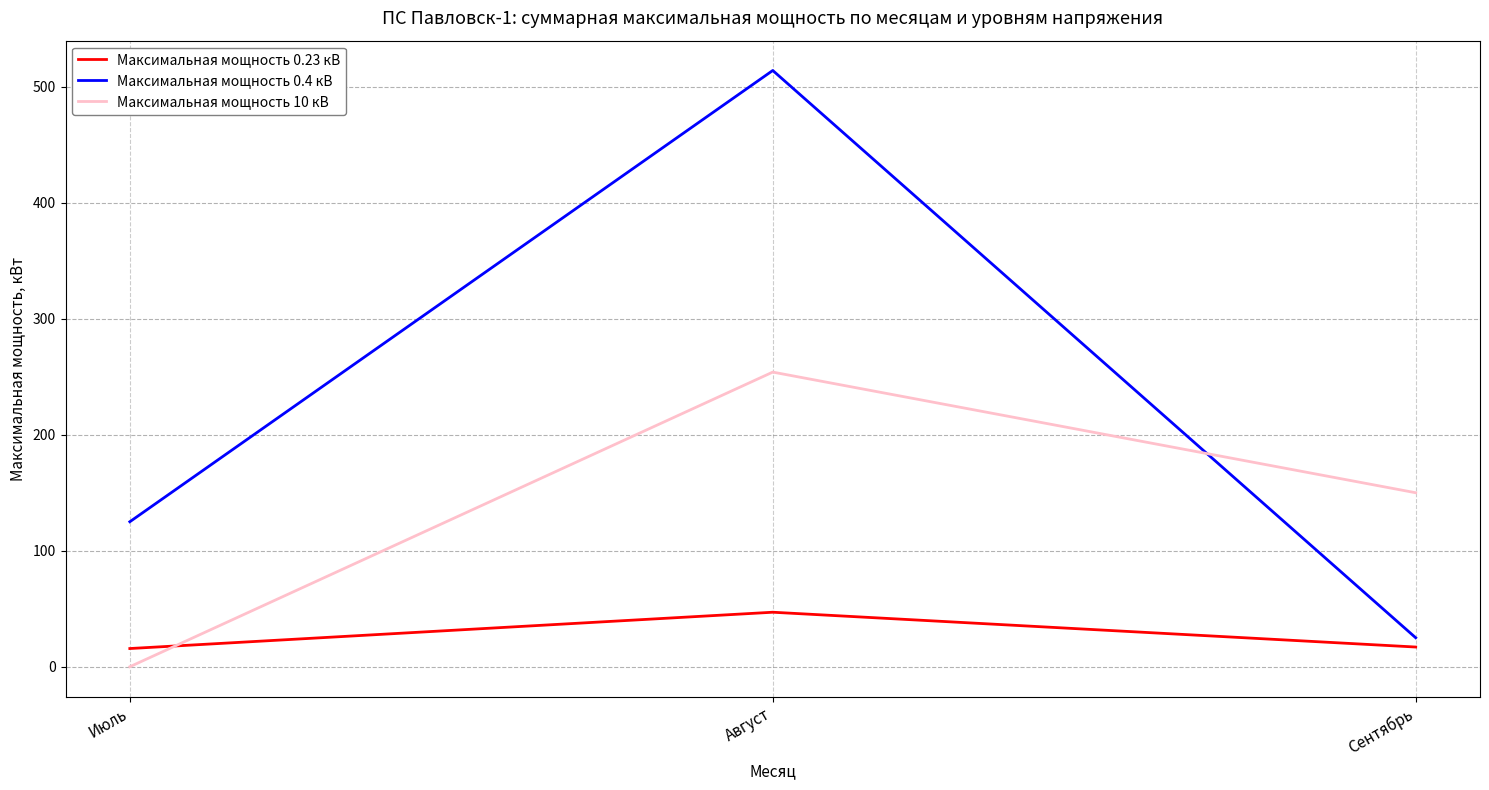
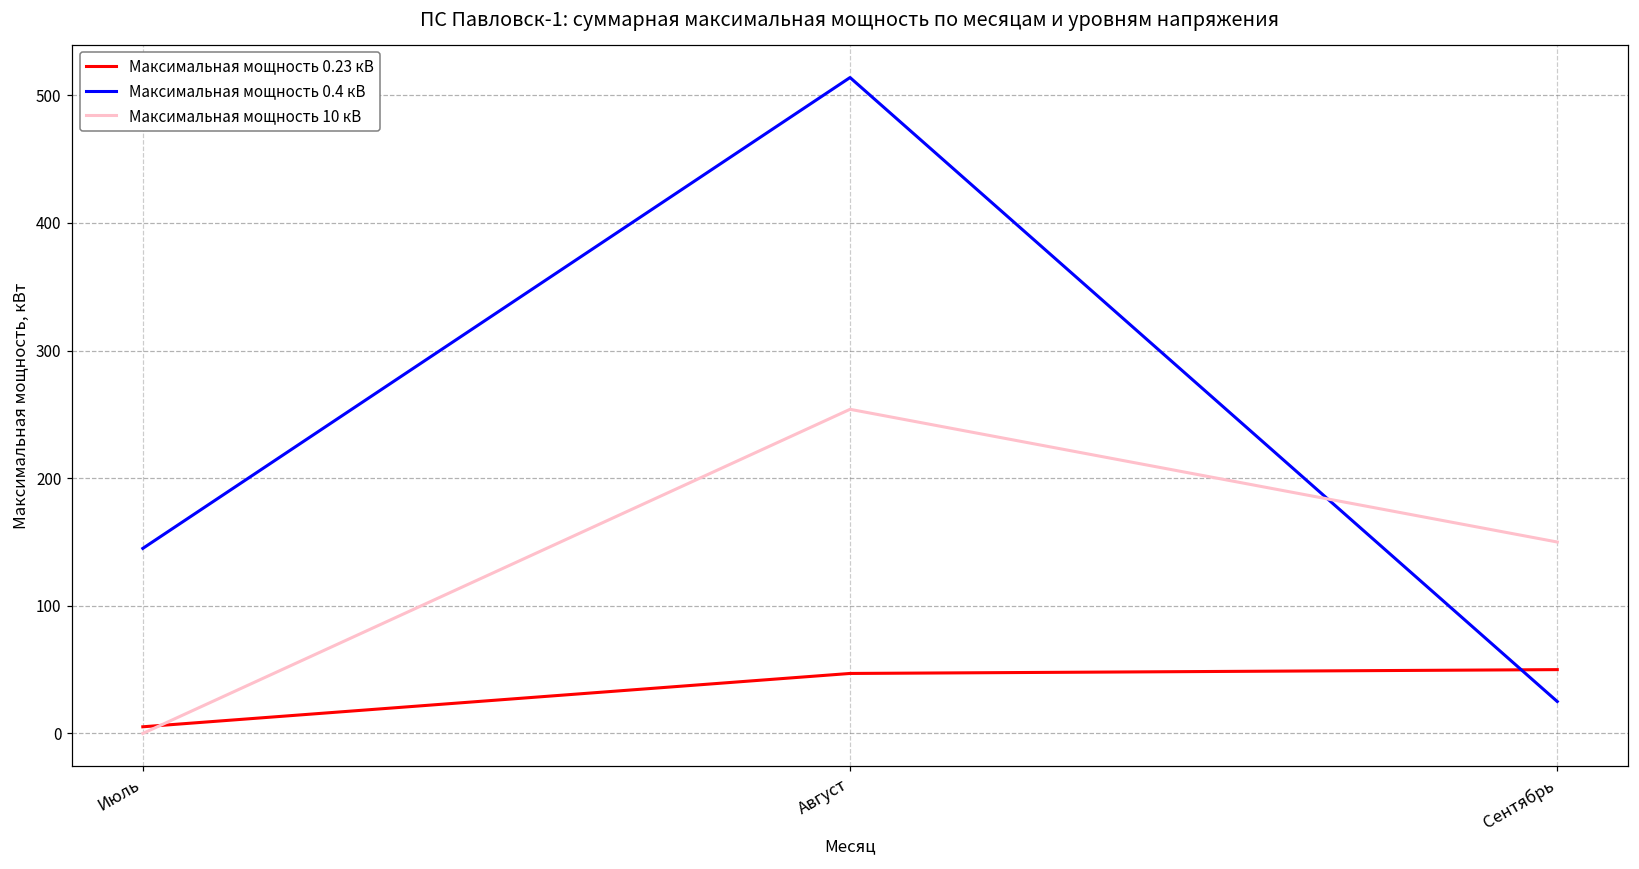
  {
    "Максимальная мощность 0.23 кВ": {
-     "Июль": 16,
+     "Июль": 5,
      "Август": 47,
-     "Сентябрь": 17
+     "Сентябрь": 50
    },
    "Максимальная мощность 0.4 кВ": {
-     "Июль": 125,
+     "Июль": 145,
      "Август": 514,
      "Сентябрь": 25
    },
    "Максимальная мощность 10 кВ": {
      "Июль": 0,
      "Август": 254,
      "Сентябрь": 150
    }
  }
